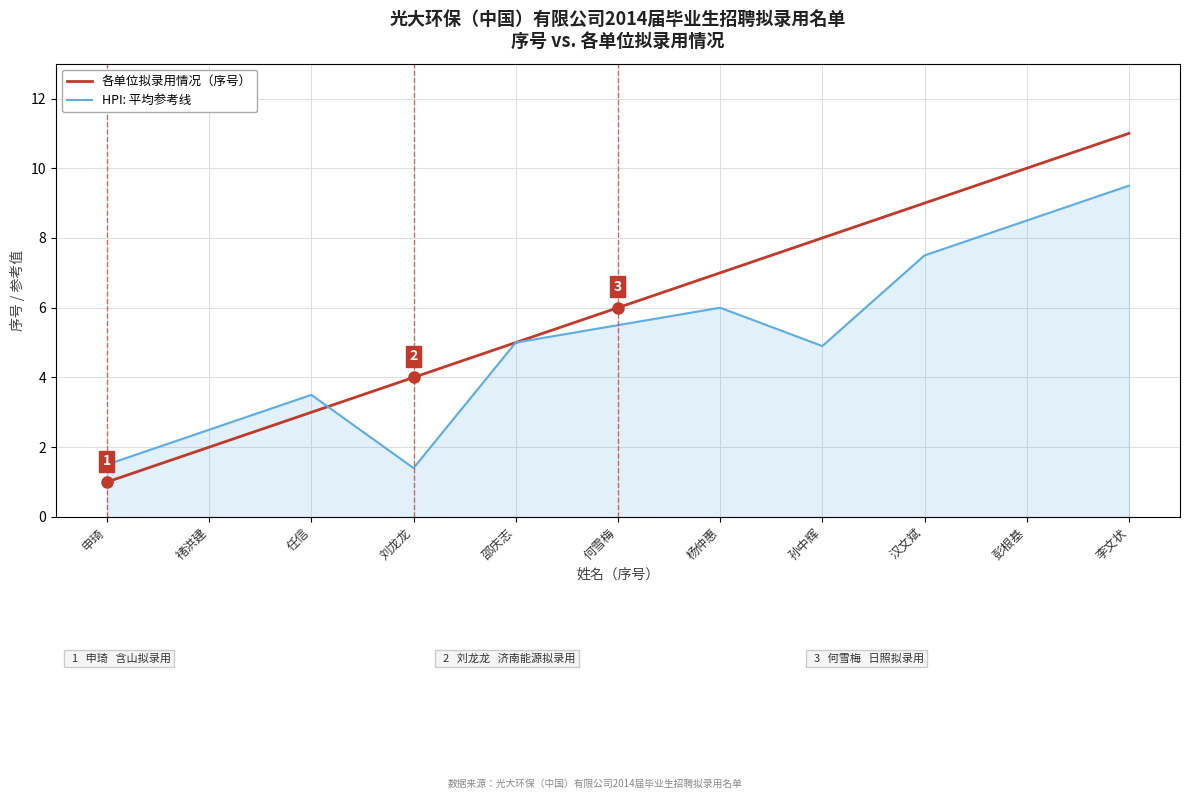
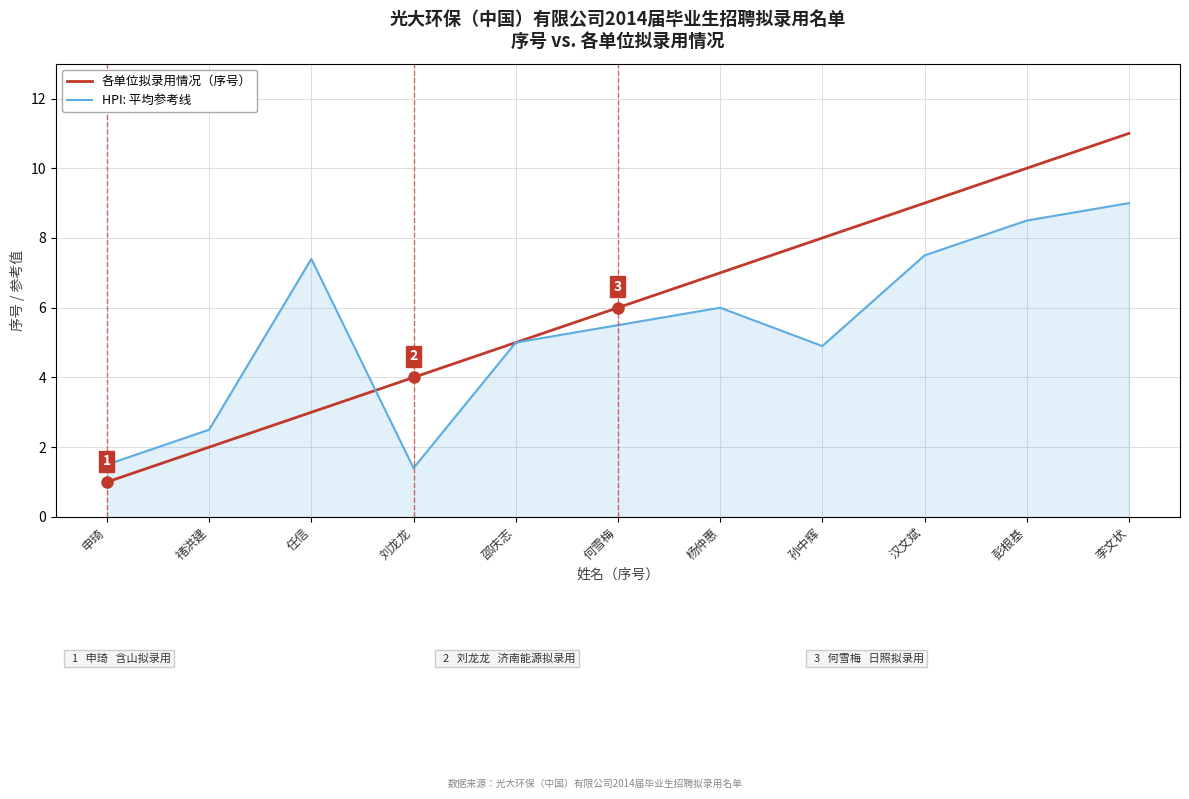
  {
    "HPI: 平均参考线": {
      "禇洪建": 2.5,
-     "任信": 3.5,
+     "任信": 7.4,
      "刘龙龙": 1.4,
      "何雪梅": 5.5,
      "杨仲惠": 6.0,
      "孙中辉": 4.9,
      "汉文斌": 7.5,
      "彭根基": 8.5,
-     "李文状": 9.5
+     "李文状": 9.0
    }
  }
